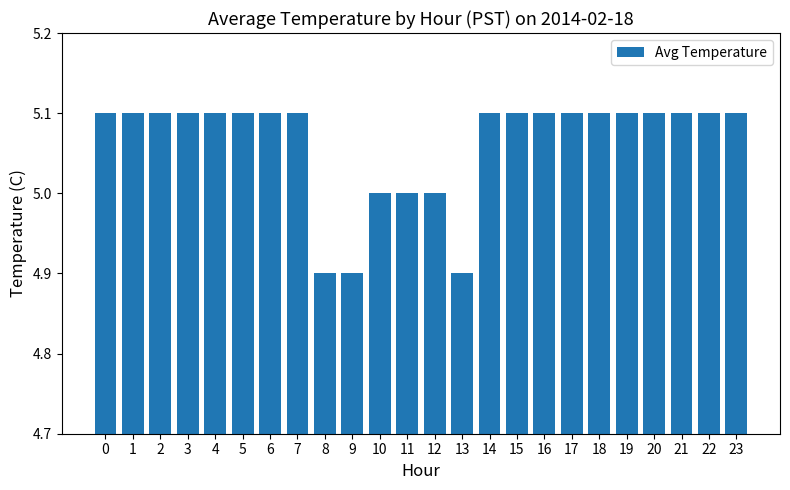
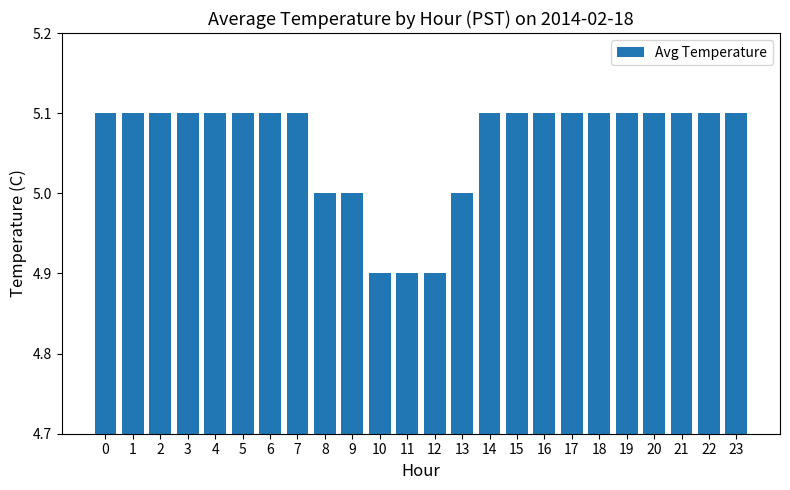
  {
    "0": 5.1,
    "1": 5.1,
    "2": 5.1,
    "3": 5.1,
    "4": 5.1,
    "5": 5.1,
    "6": 5.1,
    "7": 5.1,
-   "8": 4.9,
-   "9": 4.9,
-   "10": 5.0,
-   "11": 5.0,
-   "12": 5.0,
-   "13": 4.9,
+   "8": 5.0,
+   "9": 5.0,
+   "10": 4.9,
+   "11": 4.9,
+   "12": 4.9,
+   "13": 5.0,
    "14": 5.1,
    "15": 5.1,
    "16": 5.1,
    "17": 5.1,
    "18": 5.1,
    "19": 5.1,
    "20": 5.1,
    "21": 5.1,
    "22": 5.1,
    "23": 5.1
  }
